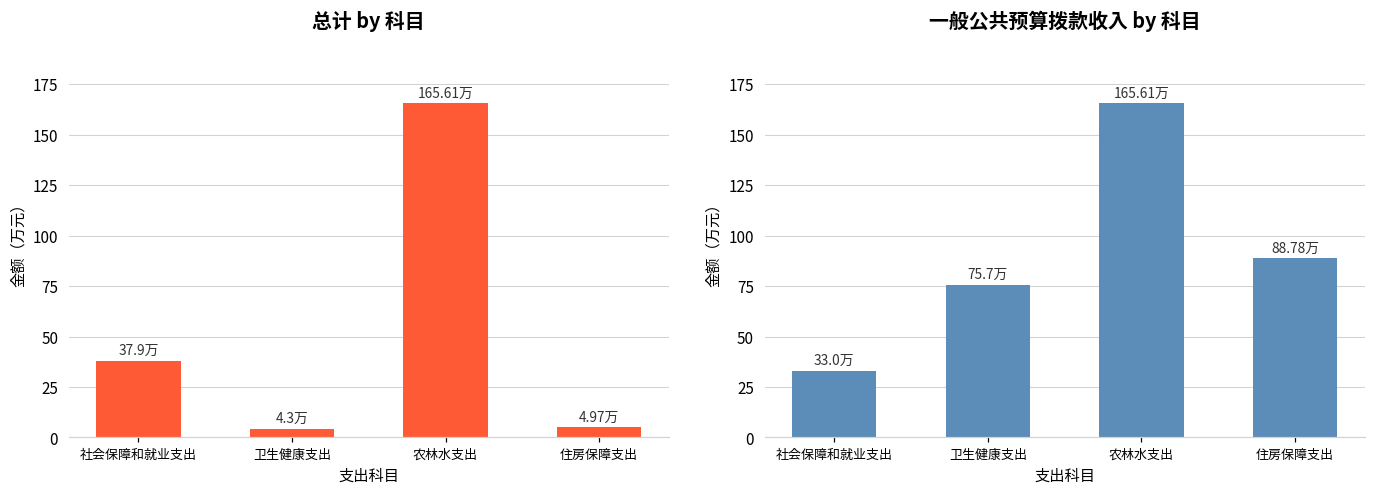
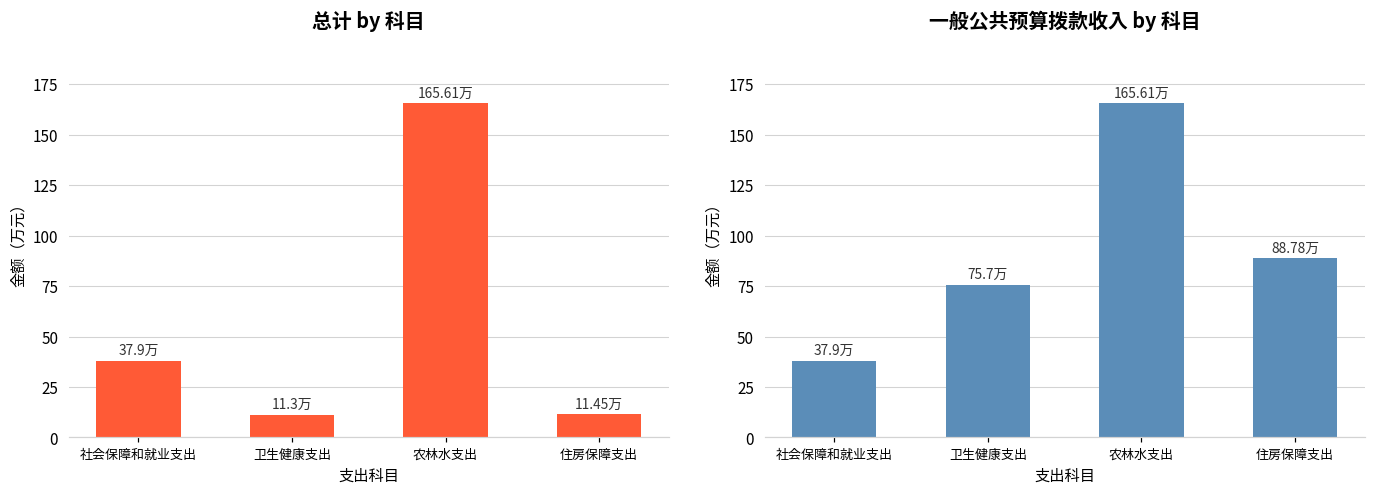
  {
    "总计 by 科目": {
      "社会保障和就业支出": "37.9万",
-     "卫生健康支出": "4.3万",
+     "卫生健康支出": "11.3万",
      "农林水支出": "165.61万",
-     "住房保障支出": "4.97万"
+     "住房保障支出": "11.45万"
    },
    "一般公共预算拨款收入 by 科目": {
-     "社会保障和就业支出": "33.0万",
+     "社会保障和就业支出": "37.9万",
      "卫生健康支出": "75.7万",
      "农林水支出": "165.61万",
      "住房保障支出": "88.78万"
    }
  }
